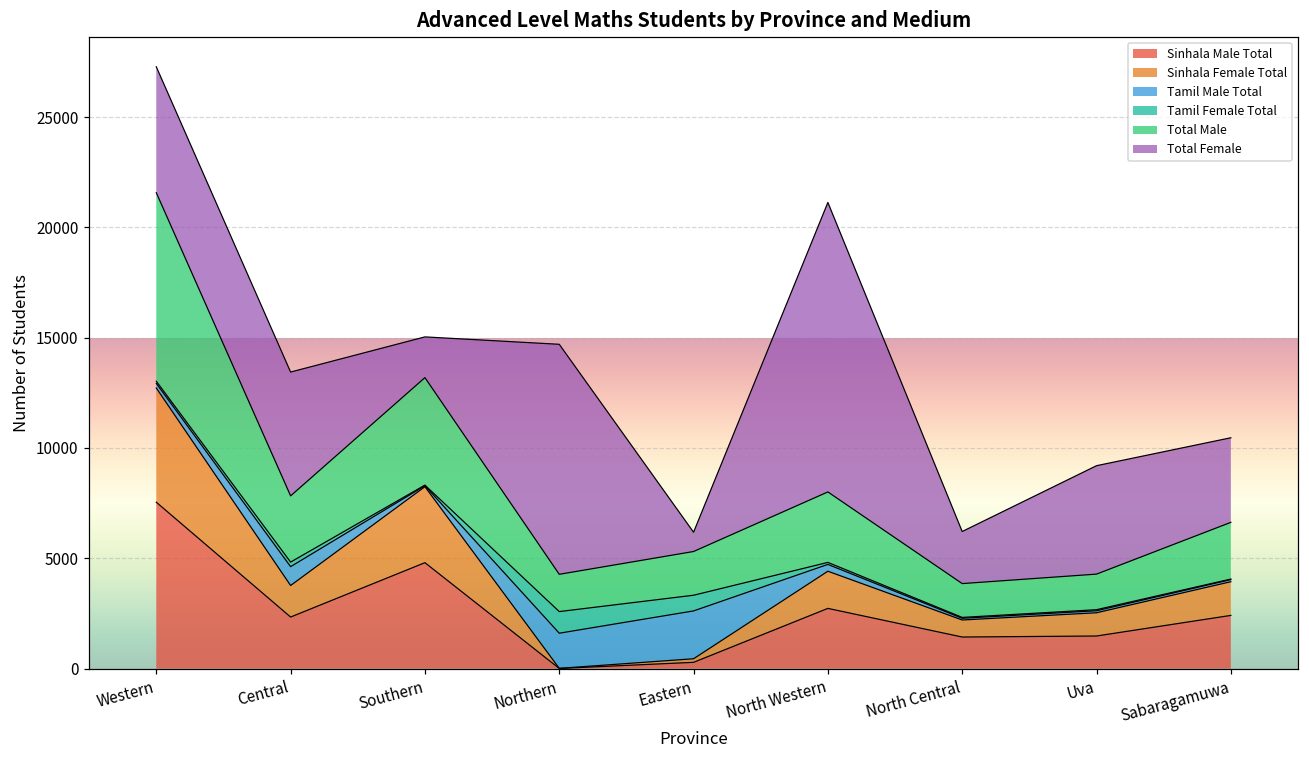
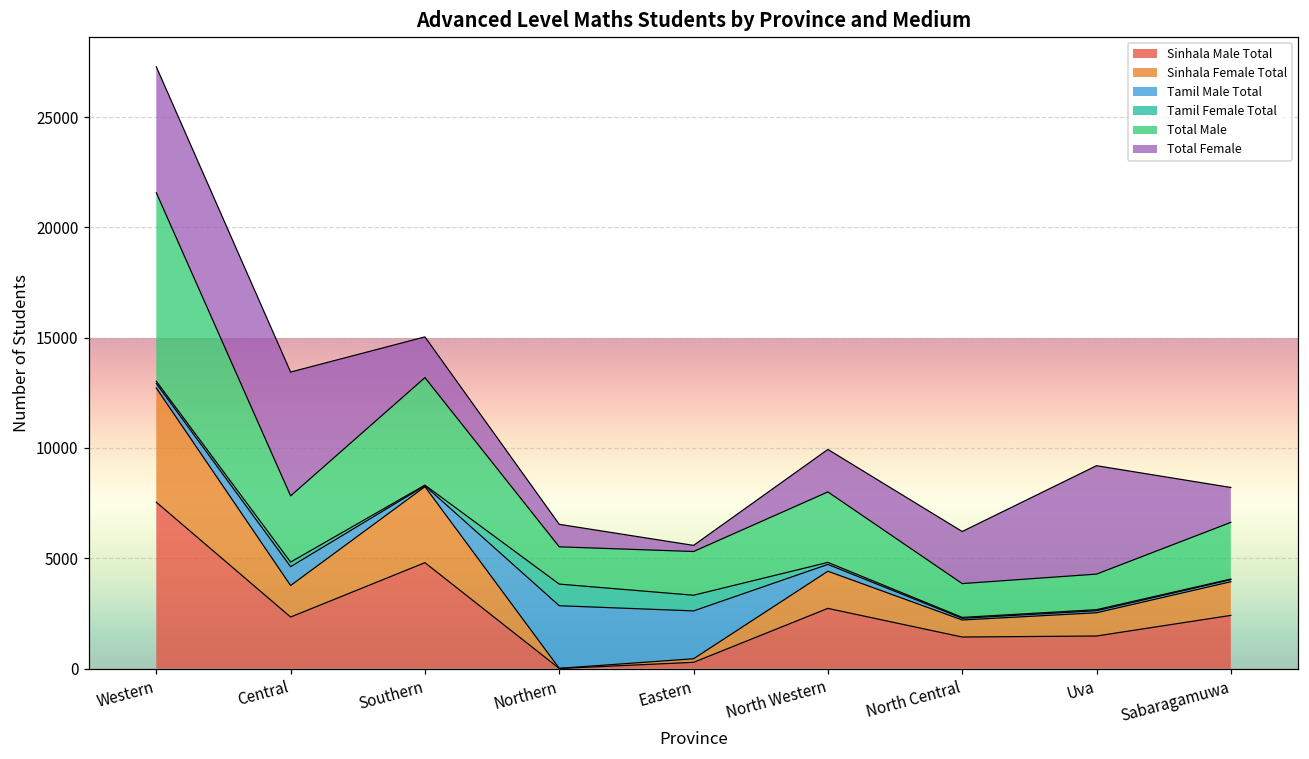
  {
    "Tamil Male Total": {
      "Central": 900,
-     "Northern": 1600,
+     "Northern": 2800,
      "Eastern": 2200
    },
    "Total Female": {
      "Western": 5700,
      "Central": 5600,
      "Southern": 1800,
-     "Northern": 10400,
-     "Eastern": 900,
-     "North Western": 13100,
+     "Northern": 1000,
+     "Eastern": 300,
+     "North Western": 1900,
      "North Central": 2400,
      "Uva": 4900,
-     "Sabaragamuwa": 3800
+     "Sabaragamuwa": 1600
    }
  }
